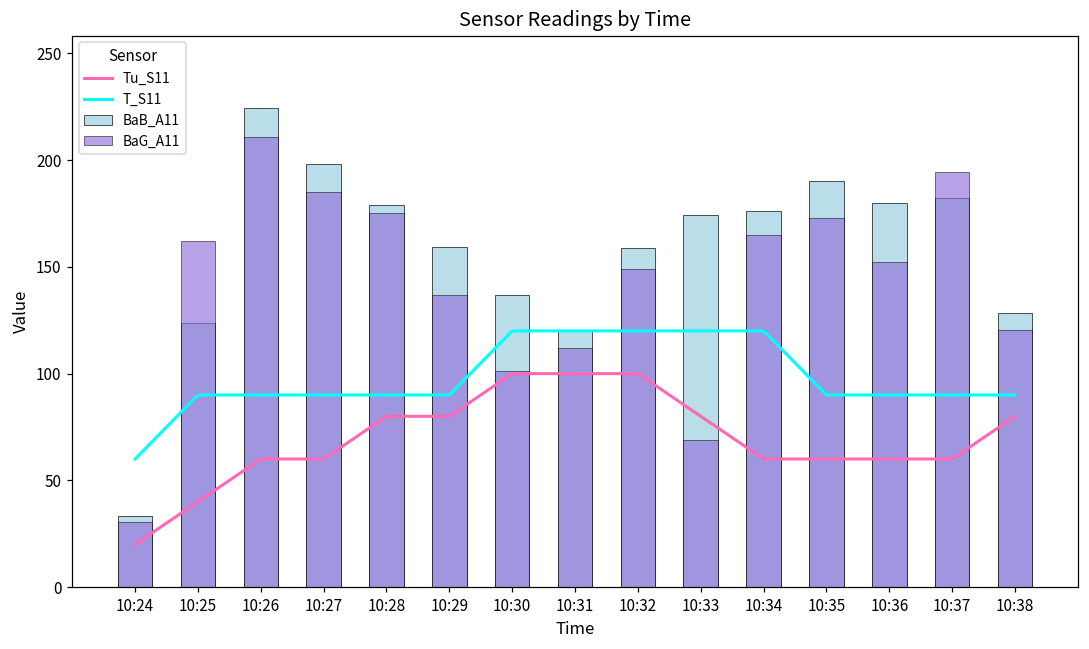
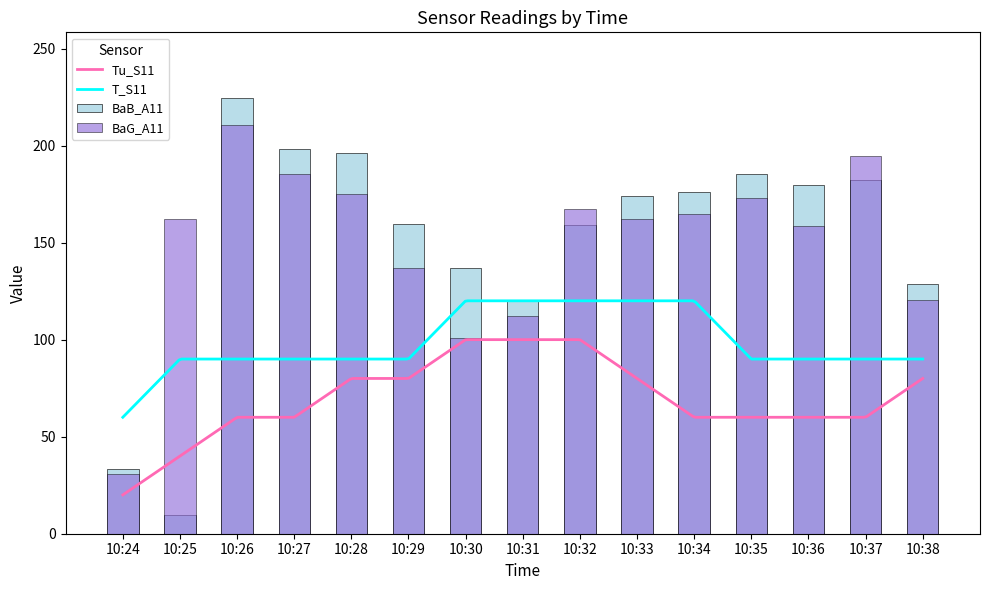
  {
    "Tu_S11": {
      "10:24": 20,
      "10:38": 80
    },
    "BaB_A11": {
      "10:24": 33,
-     "10:25": 124,
+     "10:25": 10,
      "10:26": 225,
      "10:27": 198,
-     "10:28": 179,
+     "10:28": 196,
      "10:29": 159,
      "10:30": 137,
      "10:31": 120,
      "10:33": 174,
      "10:34": 176,
-     "10:35": 190,
+     "10:35": 185,
      "10:36": 180,
      "10:38": 128
    },
    "T_S11": {
      "10:24": 60,
      "10:38": 90
    },
    "BaG_A11": {
      "10:25": 162,
-     "10:32": 149,
-     "10:33": 69,
-     "10:36": 152,
+     "10:32": 167,
+     "10:33": 162,
+     "10:36": 158,
      "10:37": 195
    }
  }
